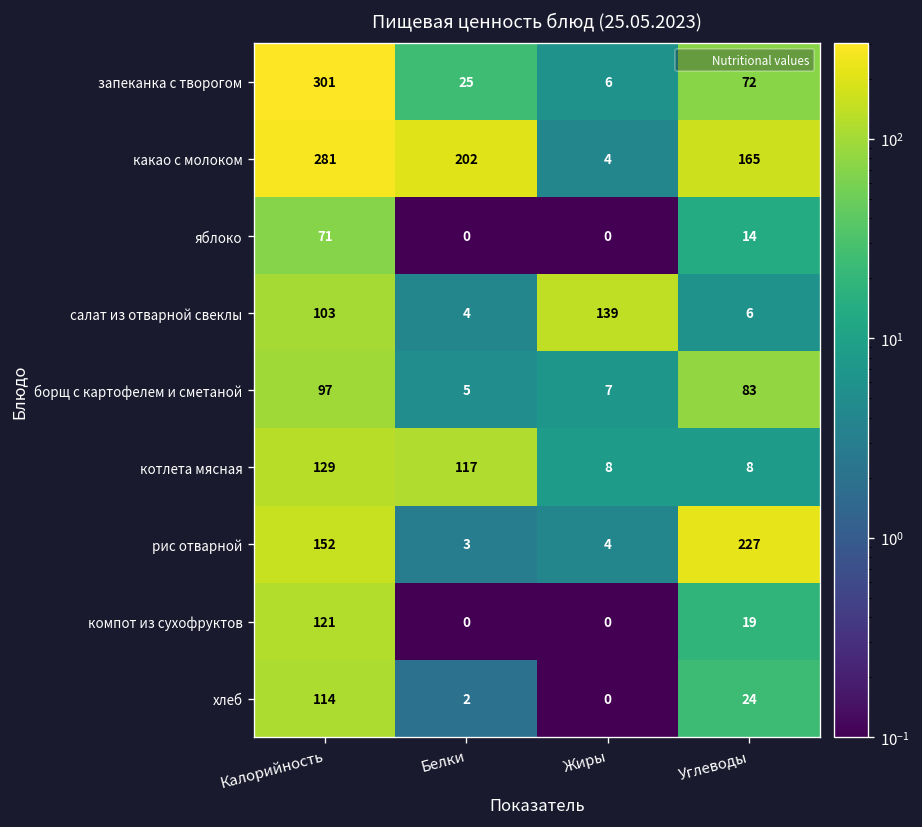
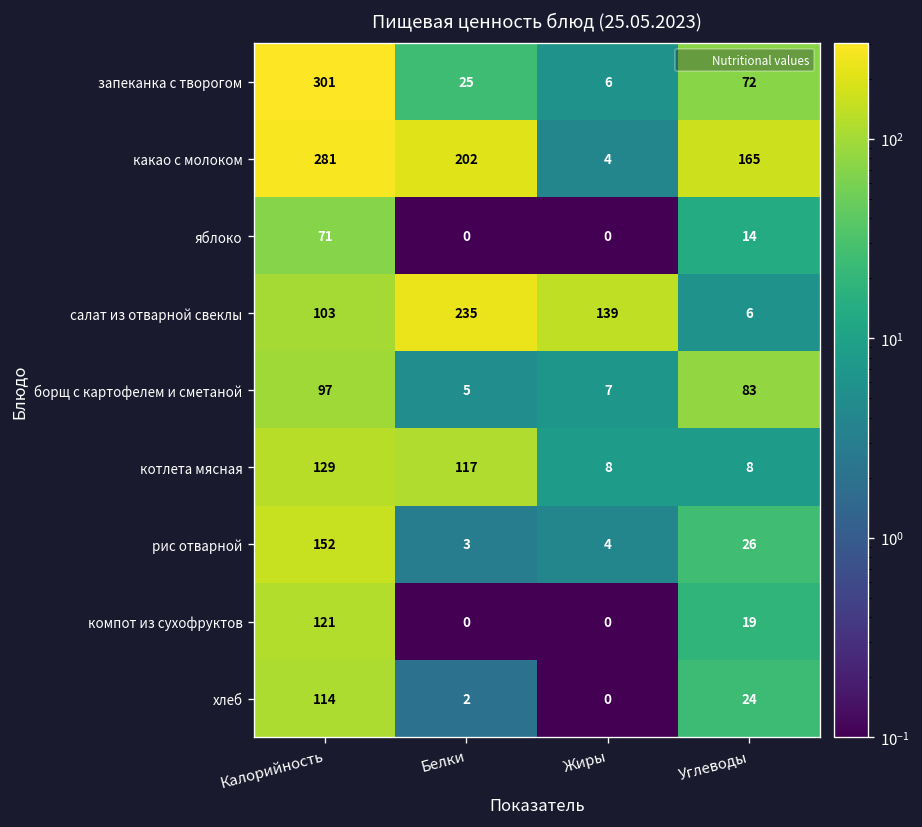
  {
    "запеканка с творогом": {
      "Калорийность": 301,
      "Белки": 25,
      "Жиры": 6,
      "Углеводы": 72
    },
    "какао с молоком": {
      "Калорийность": 281,
      "Белки": 202,
      "Жиры": 4,
      "Углеводы": 165
    },
    "яблоко": {
      "Калорийность": 71,
      "Белки": 0,
      "Жиры": 0,
      "Углеводы": 14
    },
    "салат из отварной свеклы": {
      "Калорийность": 103,
-     "Белки": 4,
+     "Белки": 235,
      "Жиры": 139,
      "Углеводы": 6
    },
    "борщ с картофелем и сметаной": {
      "Калорийность": 97,
      "Белки": 5,
      "Жиры": 7,
      "Углеводы": 83
    },
    "котлета мясная": {
      "Калорийность": 129,
      "Белки": 117,
      "Жиры": 8,
      "Углеводы": 8
    },
    "рис отварной": {
      "Калорийность": 152,
      "Белки": 3,
      "Жиры": 4,
-     "Углеводы": 227
+     "Углеводы": 26
    },
    "компот из сухофруктов": {
      "Калорийность": 121,
      "Белки": 0,
      "Жиры": 0,
      "Углеводы": 19
    },
    "хлеб": {
      "Калорийность": 114,
      "Белки": 2,
      "Жиры": 0,
      "Углеводы": 24
    }
  }
